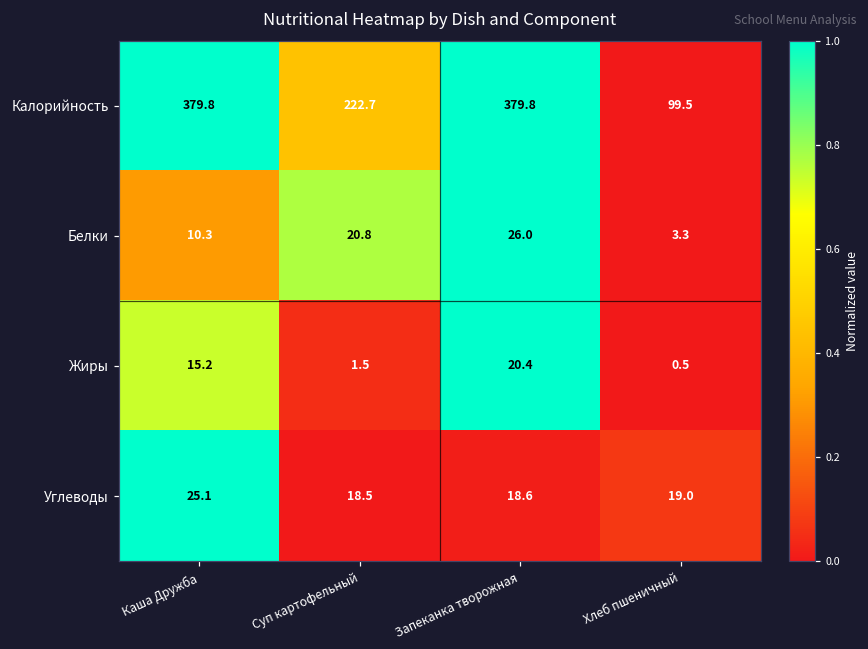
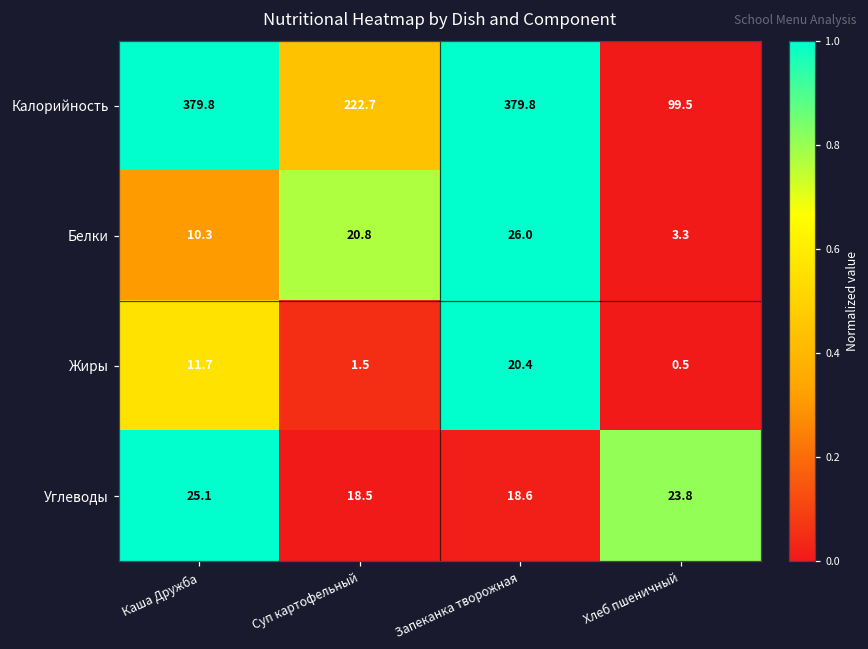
  {
    "Калорийность": {
      "Каша Дружба": 379.8,
      "Суп картофельный": 222.7,
      "Запеканка творожная": 379.8,
      "Хлеб пшеничный": 99.5
    },
    "Белки": {
      "Каша Дружба": 10.3,
      "Суп картофельный": 20.8,
      "Запеканка творожная": 26.0,
      "Хлеб пшеничный": 3.3
    },
    "Жиры": {
-     "Каша Дружба": 15.2,
+     "Каша Дружба": 11.7,
      "Суп картофельный": 1.5,
      "Запеканка творожная": 20.4,
      "Хлеб пшеничный": 0.5
    },
    "Углеводы": {
      "Каша Дружба": 25.1,
      "Суп картофельный": 18.5,
      "Запеканка творожная": 18.6,
-     "Хлеб пшеничный": 19.0
+     "Хлеб пшеничный": 23.8
    }
  }
